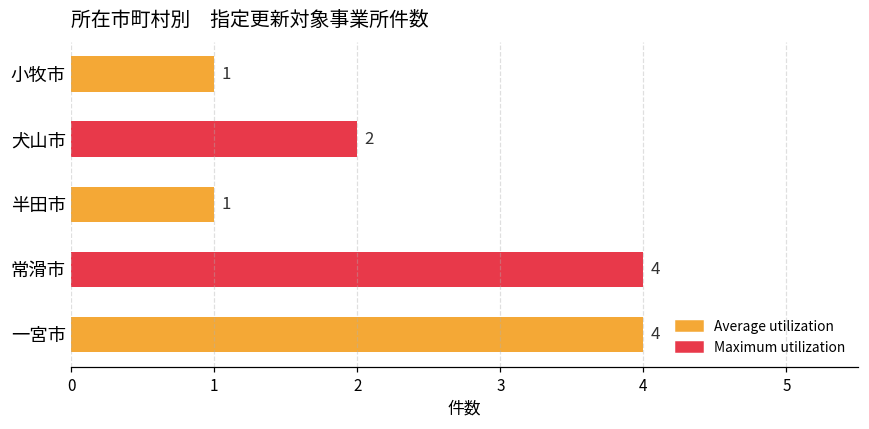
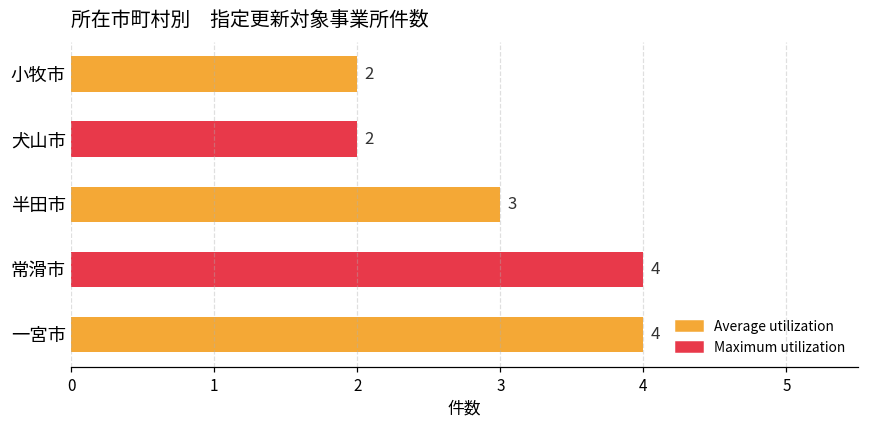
  {
-   "小牧市": 1,
+   "小牧市": 2,
    "犬山市": 2,
-   "半田市": 1,
+   "半田市": 3,
    "常滑市": 4,
    "一宮市": 4
  }
